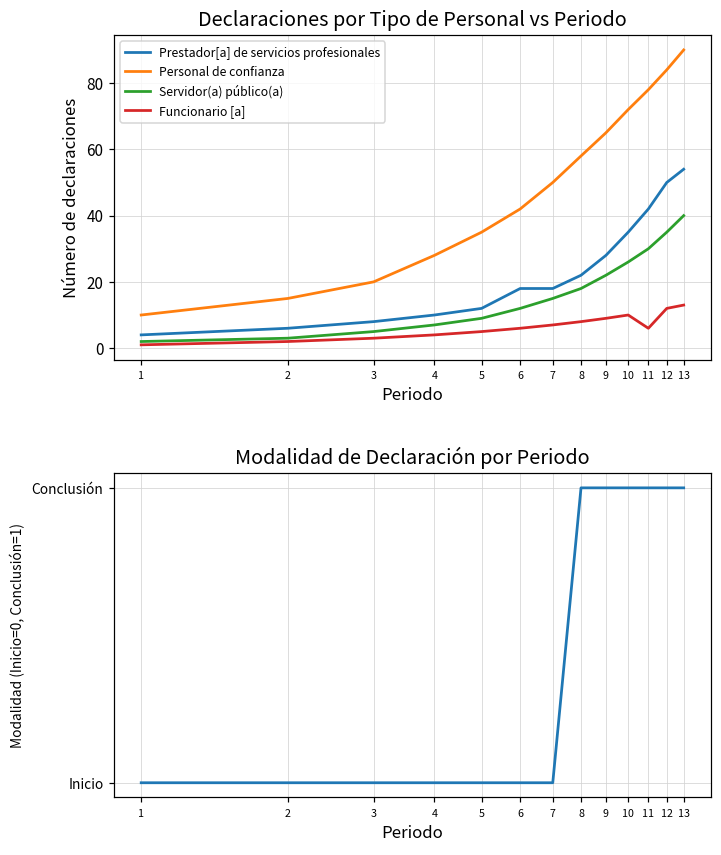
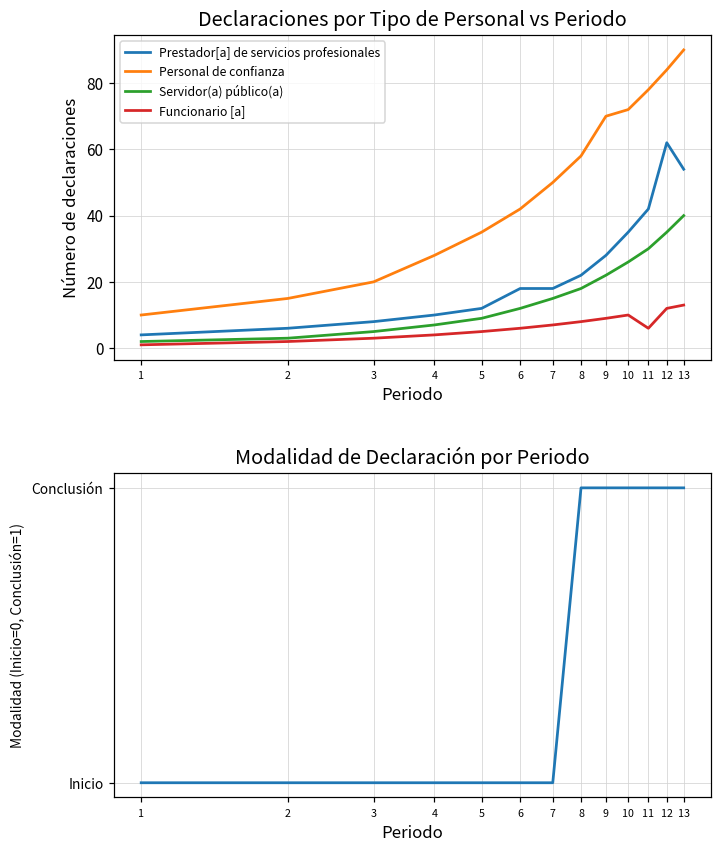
  {
    "Declaraciones por Tipo de Personal vs Periodo": {
      "Prestador[a] de servicios profesionales": {
        "1": 4,
        "2": 6,
        "3": 8,
        "4": 10,
        "5": 12,
        "6": 18,
        "7": 18,
        "8": 22,
        "9": 28,
        "10": 35,
        "11": 42,
-       "12": 50,
+       "12": 62,
        "13": 54
      },
      "Personal de confianza": {
        "1": 10,
        "2": 15,
        "3": 20,
        "4": 28,
        "5": 35,
        "6": 42,
        "7": 50,
        "8": 58,
-       "9": 65,
+       "9": 70,
        "10": 72,
        "11": 78,
        "12": 84,
        "13": 90
      },
      "Servidor(a) público(a)": {
        "1": 2,
        "2": 3,
        "3": 5,
        "4": 7,
        "5": 9,
        "6": 12,
        "7": 15,
        "8": 18,
        "9": 22,
        "10": 26,
        "11": 30,
        "12": 35,
        "13": 40
      },
      "Funcionario [a]": {
        "1": 1,
        "2": 2,
        "3": 3,
        "4": 4,
        "5": 5,
        "6": 6,
        "7": 7,
        "8": 8,
        "9": 9,
        "10": 10,
        "11": 6,
        "12": 12,
        "13": 13
      }
    }
  }
